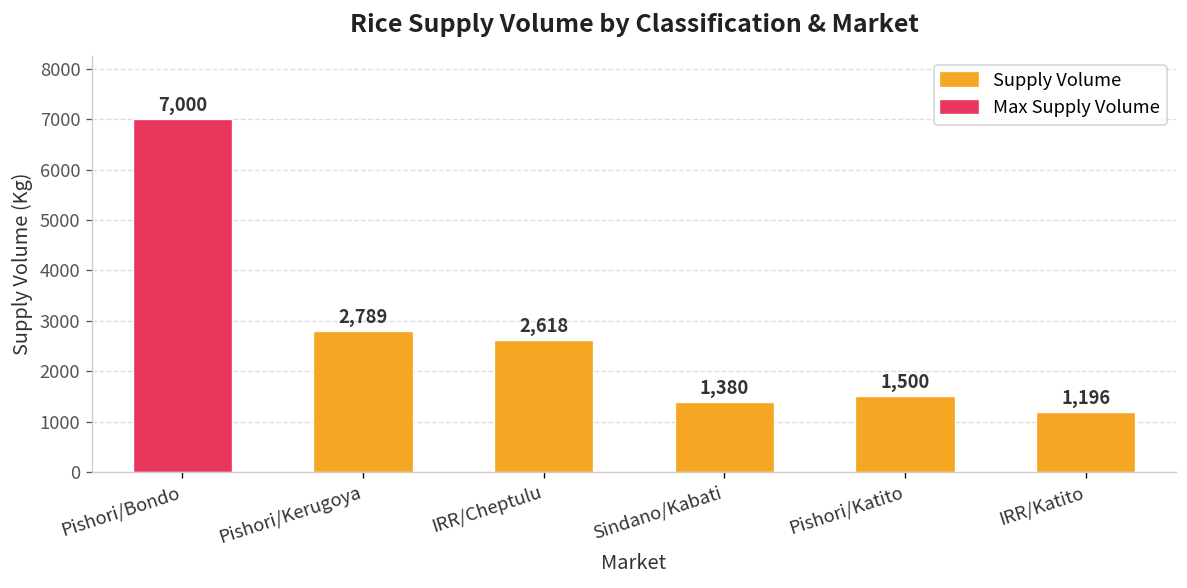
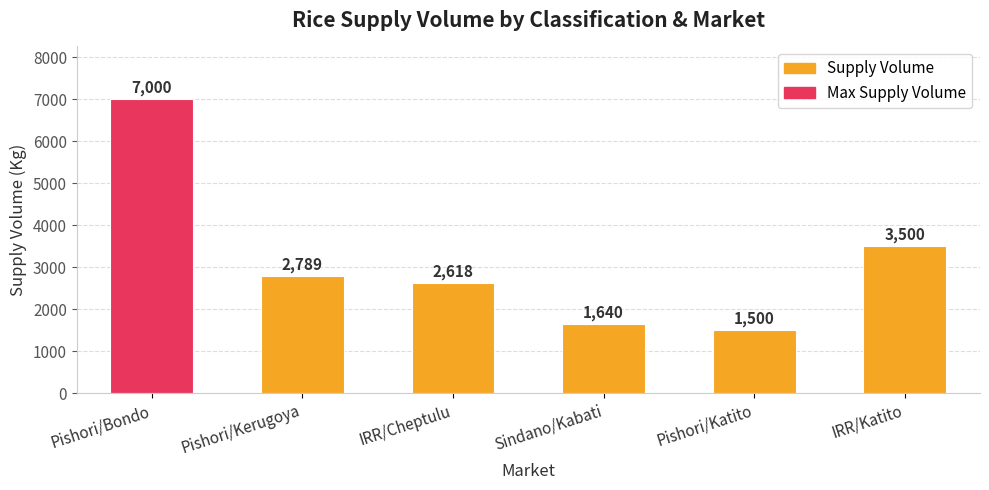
  {
    "Pishori/Bondo": "7,000",
    "Pishori/Kerugoya": "2,789",
    "IRR/Cheptulu": "2,618",
-   "Sindano/Kabati": "1,380",
+   "Sindano/Kabati": "1,640",
    "Pishori/Katito": "1,500",
-   "IRR/Katito": "1,196"
+   "IRR/Katito": "3,500"
  }
